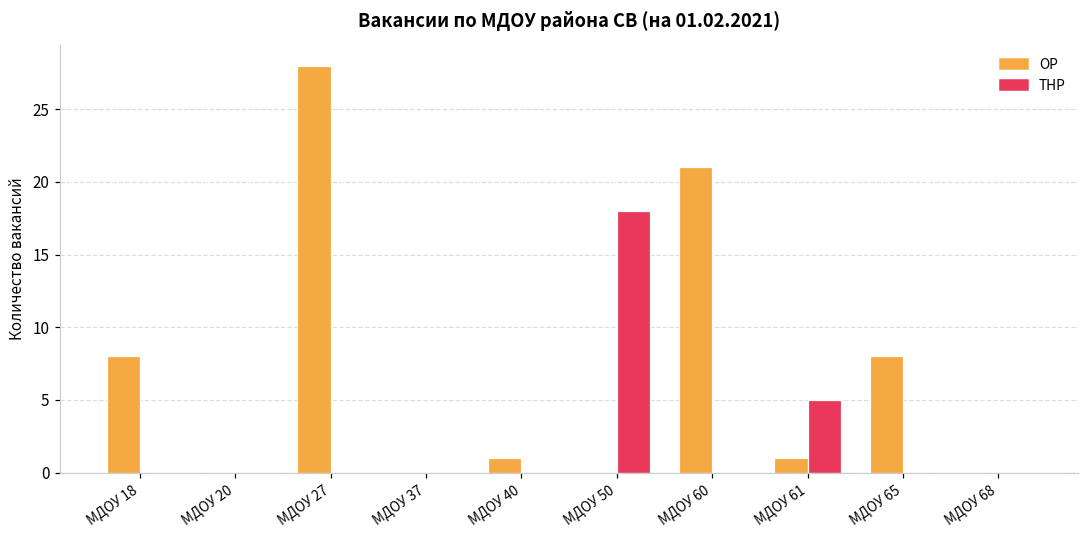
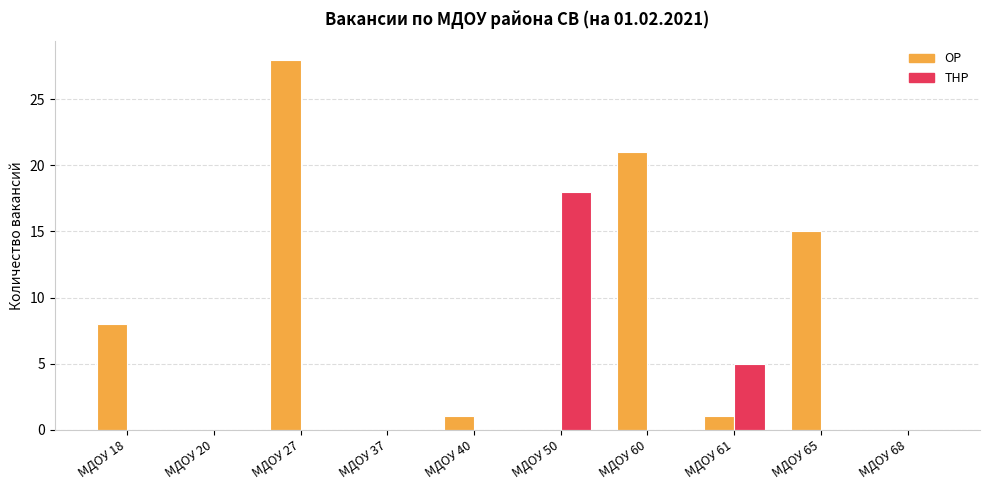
  {
    "ОР": {
      "МДОУ 18": 8,
      "МДОУ 20": 0,
      "МДОУ 27": 28,
      "МДОУ 37": 0,
      "МДОУ 40": 1,
      "МДОУ 50": 0,
      "МДОУ 60": 21,
      "МДОУ 61": 1,
-     "МДОУ 65": 8,
+     "МДОУ 65": 15,
      "МДОУ 68": 0
    },
    "ТНР": {
      "МДОУ 18": 0,
      "МДОУ 20": 0,
      "МДОУ 27": 0,
      "МДОУ 37": 0,
      "МДОУ 40": 0,
      "МДОУ 50": 18,
      "МДОУ 60": 0,
      "МДОУ 61": 5,
      "МДОУ 65": 0,
      "МДОУ 68": 0
    }
  }
